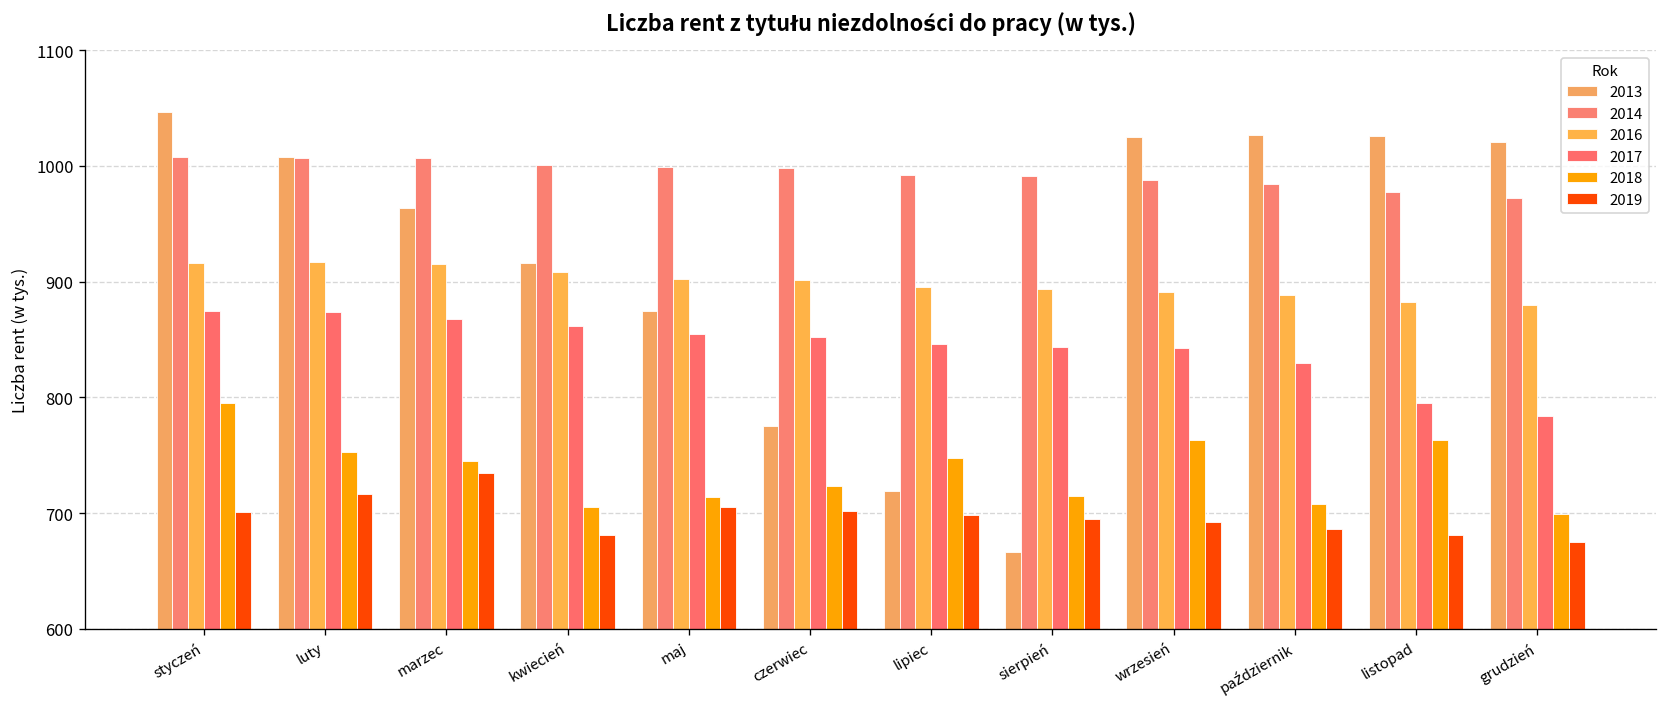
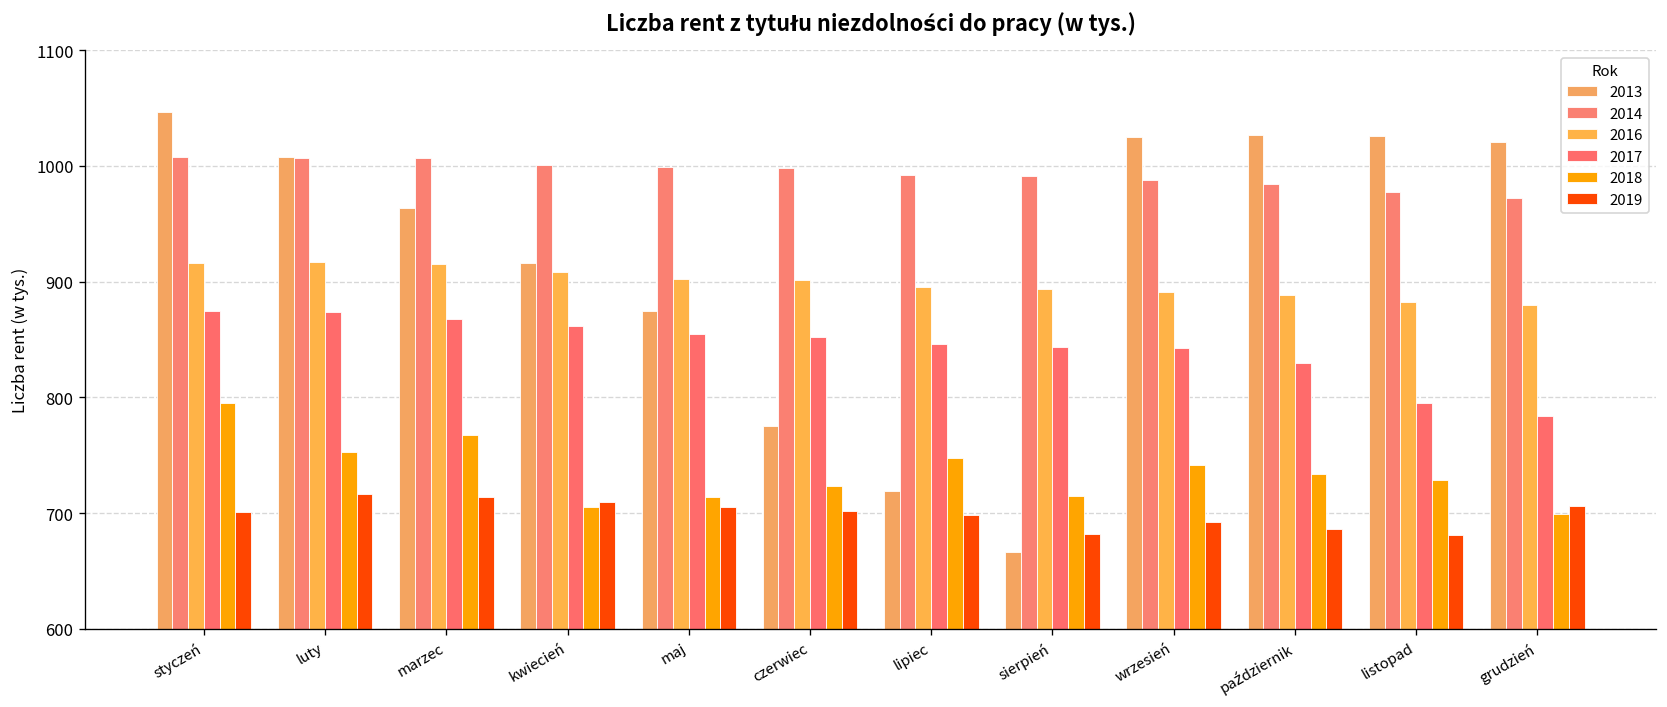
  {
    "2018": {
      "styczeń": 790,
      "luty": 750,
-     "marzec": 750,
+     "marzec": 770,
      "kwiecień": 710,
      "maj": 710,
      "czerwiec": 720,
      "lipiec": 750,
      "sierpień": 720,
-     "wrzesień": 760,
-     "październik": 710,
-     "listopad": 760,
+     "wrzesień": 740,
+     "październik": 730,
+     "listopad": 730,
      "grudzień": 700
    },
    "2019": {
      "styczeń": 700,
      "luty": 720,
-     "marzec": 730,
-     "kwiecień": 680,
+     "marzec": 710,
+     "kwiecień": 710,
      "maj": 710,
      "czerwiec": 700,
      "lipiec": 700,
-     "sierpień": 700,
+     "sierpień": 680,
      "wrzesień": 690,
      "październik": 690,
      "listopad": 680,
-     "grudzień": 680
+     "grudzień": 710
    }
  }
